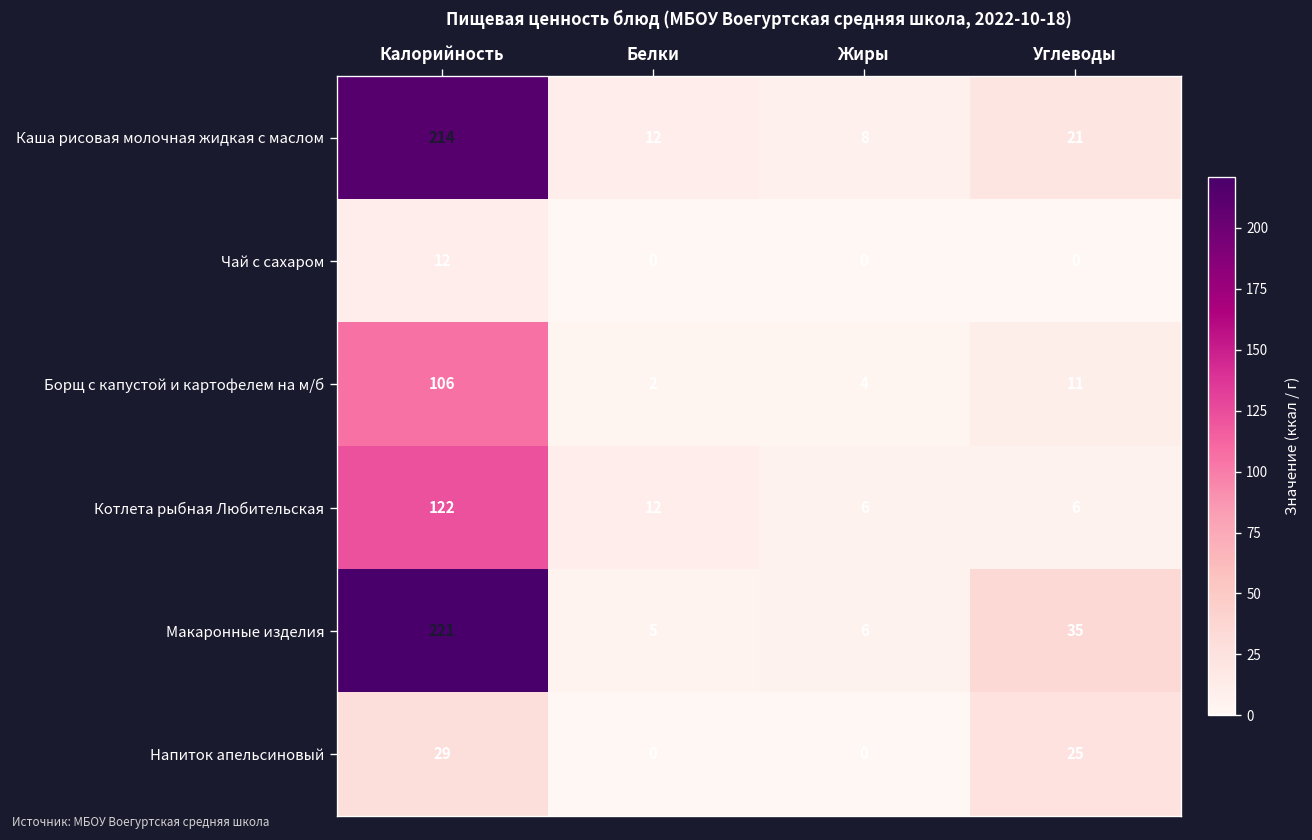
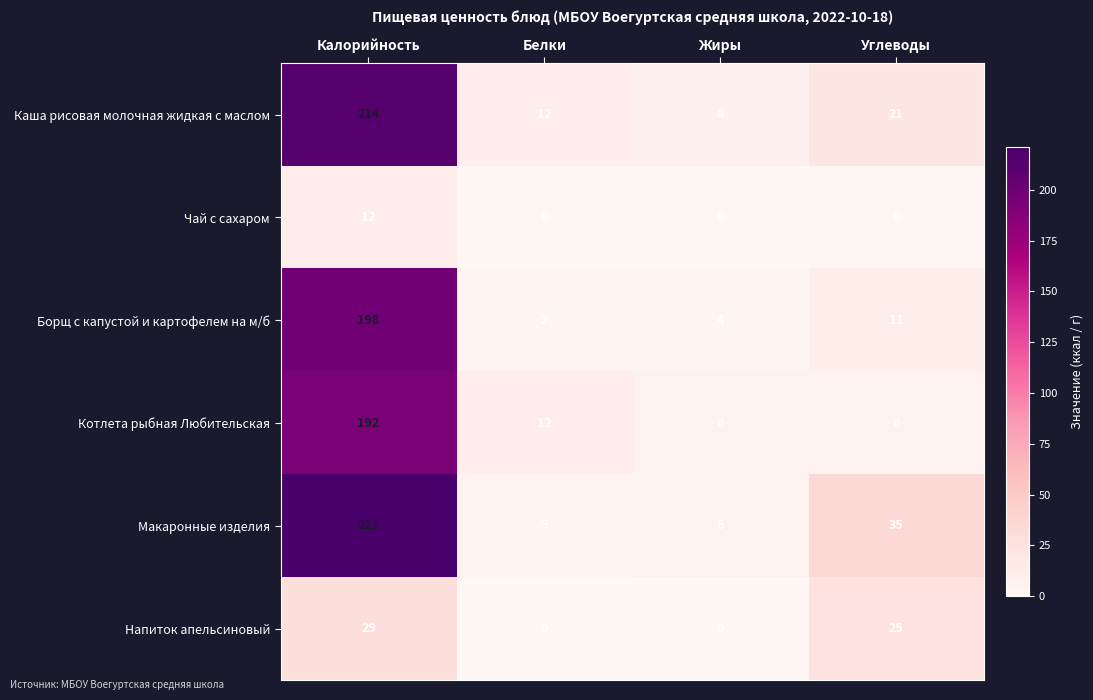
  {
    "Каша рисовая молочная жидкая с маслом": {
      "Калорийность": 214
    },
    "Борщ с капустой и картофелем на м/б": {
-     "Калорийность": 106
+     "Калорийность": 198
    },
    "Котлета рыбная Любительская": {
-     "Калорийность": 122
+     "Калорийность": 192
    },
    "Макаронные изделия": {
      "Калорийность": 221
    }
  }
